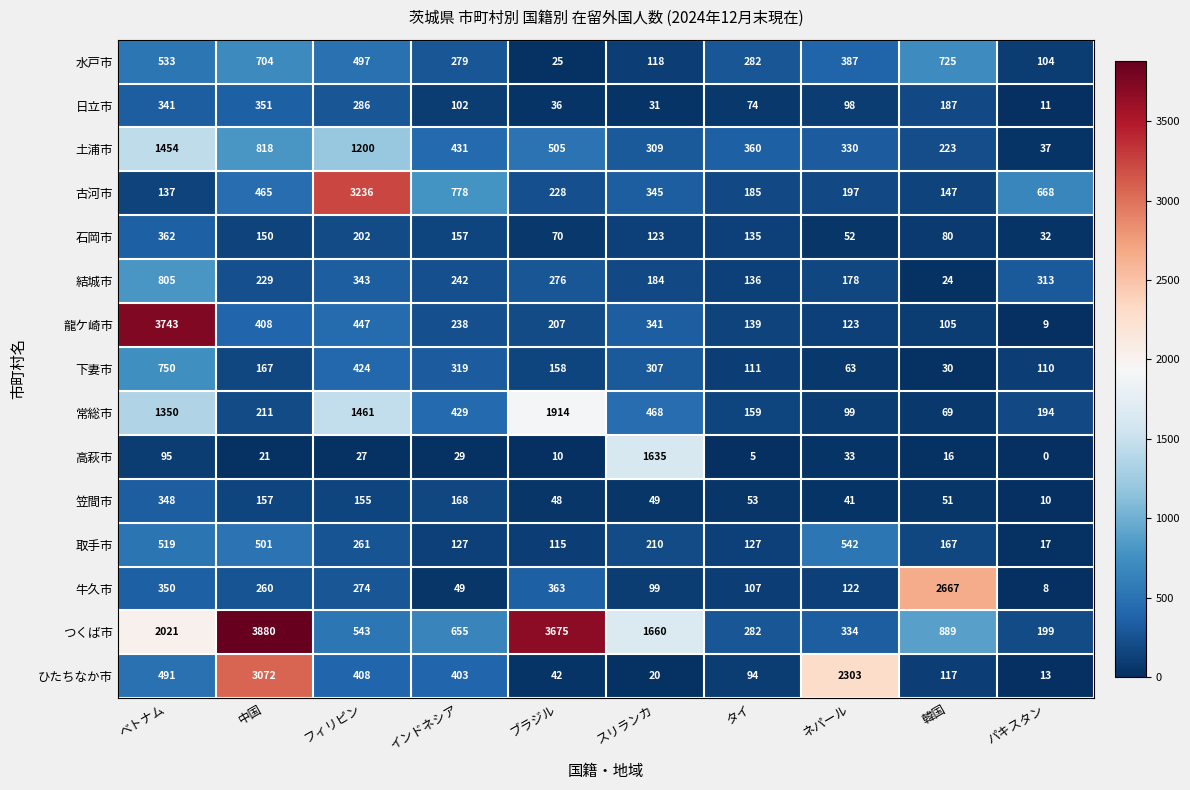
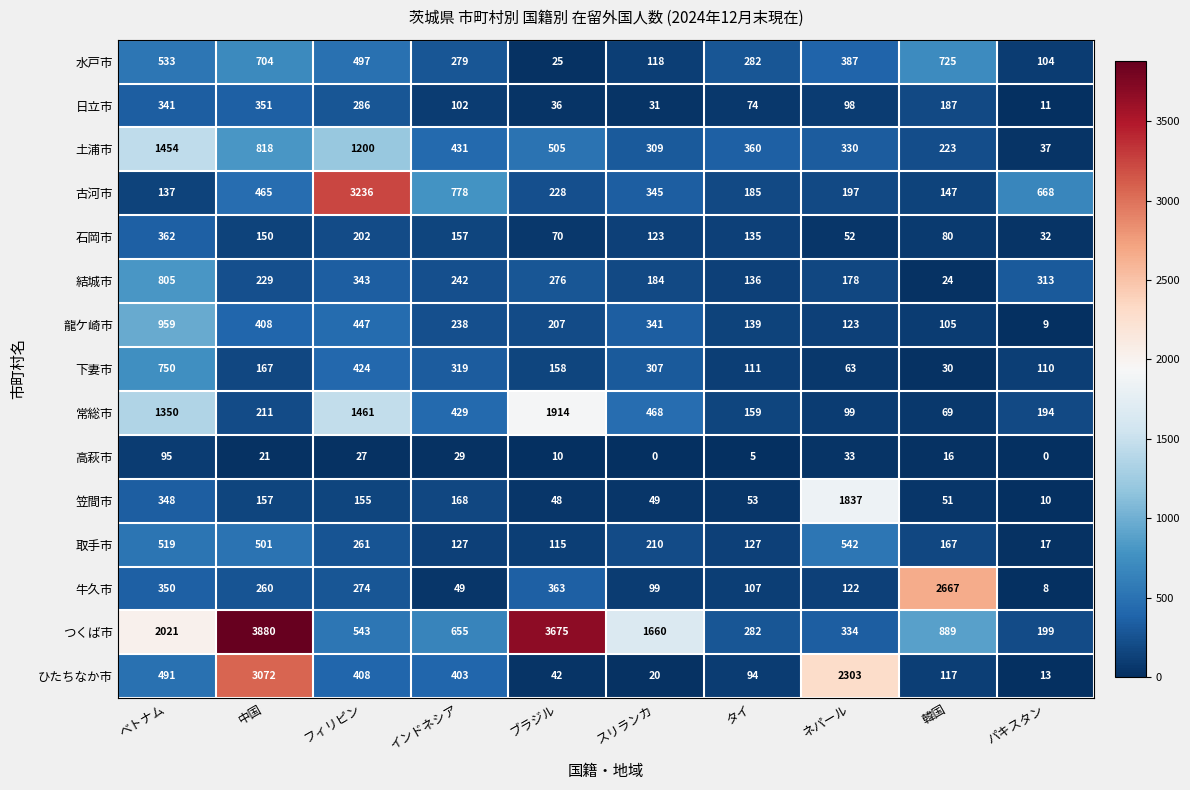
  {
    "水戸市": {
      "ベトナム": 533,
      "中国": 704,
      "フィリピン": 497,
      "インドネシア": 279,
      "ブラジル": 25,
      "スリランカ": 118,
      "タイ": 282,
      "ネパール": 387,
      "韓国": 725,
      "パキスタン": 104
    },
    "日立市": {
      "ベトナム": 341,
      "中国": 351,
      "フィリピン": 286,
      "インドネシア": 102,
      "ブラジル": 36,
      "スリランカ": 31,
      "タイ": 74,
      "ネパール": 98,
      "韓国": 187,
      "パキスタン": 11
    },
    "土浦市": {
      "ベトナム": 1454,
      "中国": 818,
      "フィリピン": 1200,
      "インドネシア": 431,
      "ブラジル": 505,
      "スリランカ": 309,
      "タイ": 360,
      "ネパール": 330,
      "韓国": 223,
      "パキスタン": 37
    },
    "古河市": {
      "ベトナム": 137,
      "中国": 465,
      "フィリピン": 3236,
      "インドネシア": 778,
      "ブラジル": 228,
      "スリランカ": 345,
      "タイ": 185,
      "ネパール": 197,
      "韓国": 147,
      "パキスタン": 668
    },
    "石岡市": {
      "ベトナム": 362,
      "中国": 150,
      "フィリピン": 202,
      "インドネシア": 157,
      "ブラジル": 70,
      "スリランカ": 123,
      "タイ": 135,
      "ネパール": 52,
      "韓国": 80,
      "パキスタン": 32
    },
    "結城市": {
      "ベトナム": 805,
      "中国": 229,
      "フィリピン": 343,
      "インドネシア": 242,
      "ブラジル": 276,
      "スリランカ": 184,
      "タイ": 136,
      "ネパール": 178,
      "韓国": 24,
      "パキスタン": 313
    },
    "龍ケ崎市": {
-     "ベトナム": 3743,
+     "ベトナム": 959,
      "中国": 408,
      "フィリピン": 447,
      "インドネシア": 238,
      "ブラジル": 207,
      "スリランカ": 341,
      "タイ": 139,
      "ネパール": 123,
      "韓国": 105,
      "パキスタン": 9
    },
    "下妻市": {
      "ベトナム": 750,
      "中国": 167,
      "フィリピン": 424,
      "インドネシア": 319,
      "ブラジル": 158,
      "スリランカ": 307,
      "タイ": 111,
      "ネパール": 63,
      "韓国": 30,
      "パキスタン": 110
    },
    "常総市": {
      "ベトナム": 1350,
      "中国": 211,
      "フィリピン": 1461,
      "インドネシア": 429,
      "ブラジル": 1914,
      "スリランカ": 468,
      "タイ": 159,
      "ネパール": 99,
      "韓国": 69,
      "パキスタン": 194
    },
    "高萩市": {
      "ベトナム": 95,
      "中国": 21,
      "フィリピン": 27,
      "インドネシア": 29,
      "ブラジル": 10,
-     "スリランカ": 1635,
+     "スリランカ": 0,
      "タイ": 5,
      "ネパール": 33,
      "韓国": 16,
      "パキスタン": 0
    },
    "笠間市": {
      "ベトナム": 348,
      "中国": 157,
      "フィリピン": 155,
      "インドネシア": 168,
      "ブラジル": 48,
      "スリランカ": 49,
      "タイ": 53,
-     "ネパール": 41,
+     "ネパール": 1837,
      "韓国": 51,
      "パキスタン": 10
    },
    "取手市": {
      "ベトナム": 519,
      "中国": 501,
      "フィリピン": 261,
      "インドネシア": 127,
      "ブラジル": 115,
      "スリランカ": 210,
      "タイ": 127,
      "ネパール": 542,
      "韓国": 167,
      "パキスタン": 17
    },
    "牛久市": {
      "ベトナム": 350,
      "中国": 260,
      "フィリピン": 274,
      "インドネシア": 49,
      "ブラジル": 363,
      "スリランカ": 99,
      "タイ": 107,
      "ネパール": 122,
      "韓国": 2667,
      "パキスタン": 8
    },
    "つくば市": {
      "ベトナム": 2021,
      "中国": 3880,
      "フィリピン": 543,
      "インドネシア": 655,
      "ブラジル": 3675,
      "スリランカ": 1660,
      "タイ": 282,
      "ネパール": 334,
      "韓国": 889,
      "パキスタン": 199
    },
    "ひたちなか市": {
      "ベトナム": 491,
      "中国": 3072,
      "フィリピン": 408,
      "インドネシア": 403,
      "ブラジル": 42,
      "スリランカ": 20,
      "タイ": 94,
      "ネパール": 2303,
      "韓国": 117,
      "パキスタン": 13
    }
  }
